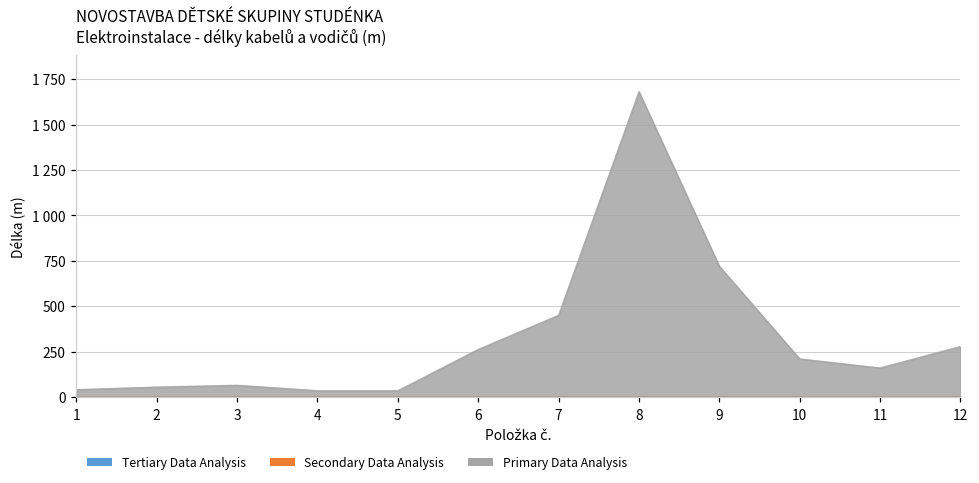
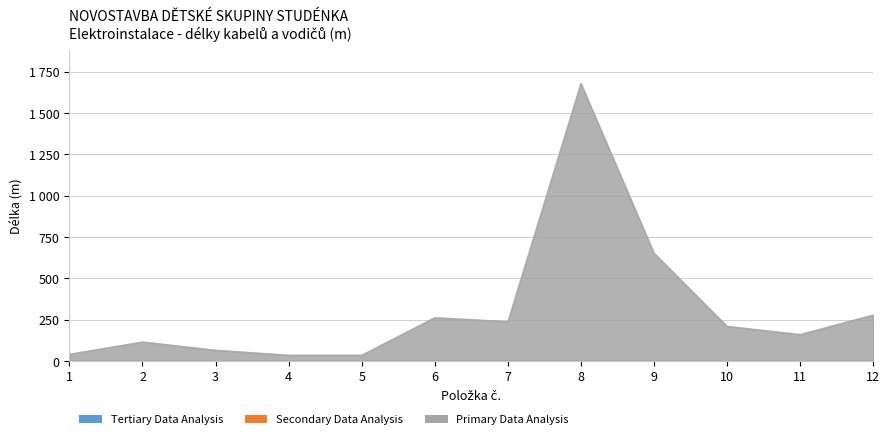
  {
    "Secondary Data Analysis": {
      "1": 0,
      "2": 0,
      "3": 0,
      "4": 0,
      "5": 0,
      "6": 0,
      "7": 0,
      "8": 0,
      "9": 0,
      "10": 0,
      "11": 0,
      "12": 0
    },
    "Primary Data Analysis": {
      "1": 40,
-     "2": 60,
+     "2": 120,
      "3": 70,
      "4": 40,
      "5": 40,
      "6": 260,
-     "7": 450,
+     "7": 240,
      "8": 1680,
-     "9": 720,
+     "9": 650,
      "10": 210,
      "11": 160,
      "12": 280
    }
  }
